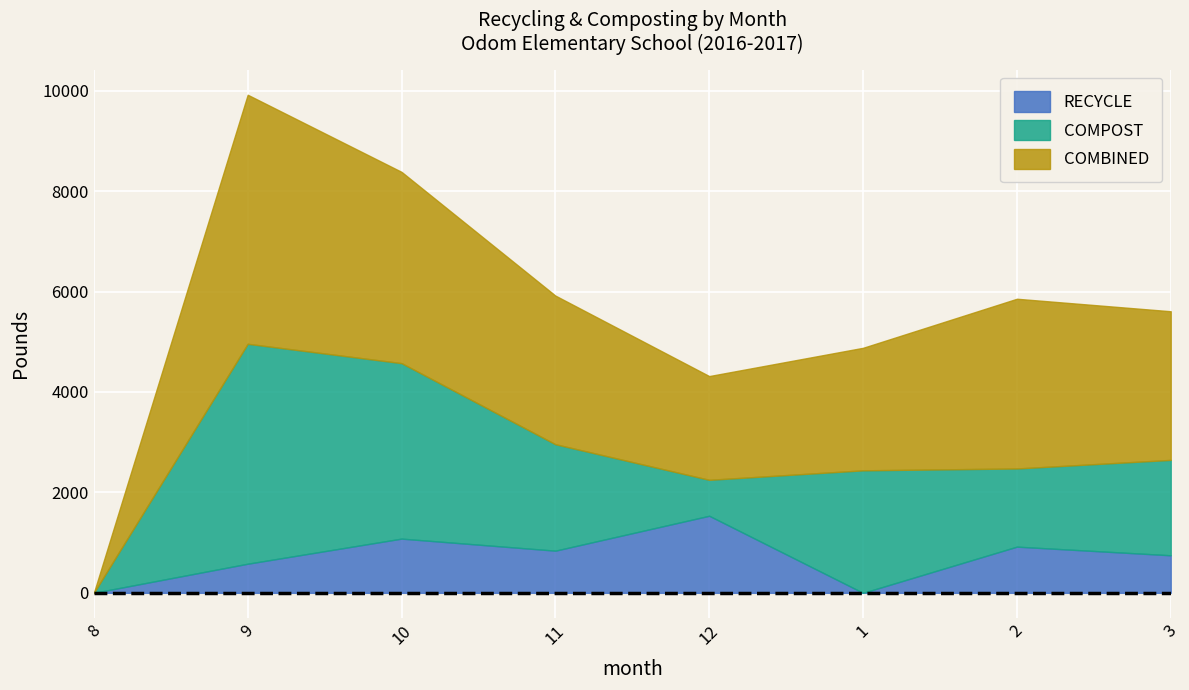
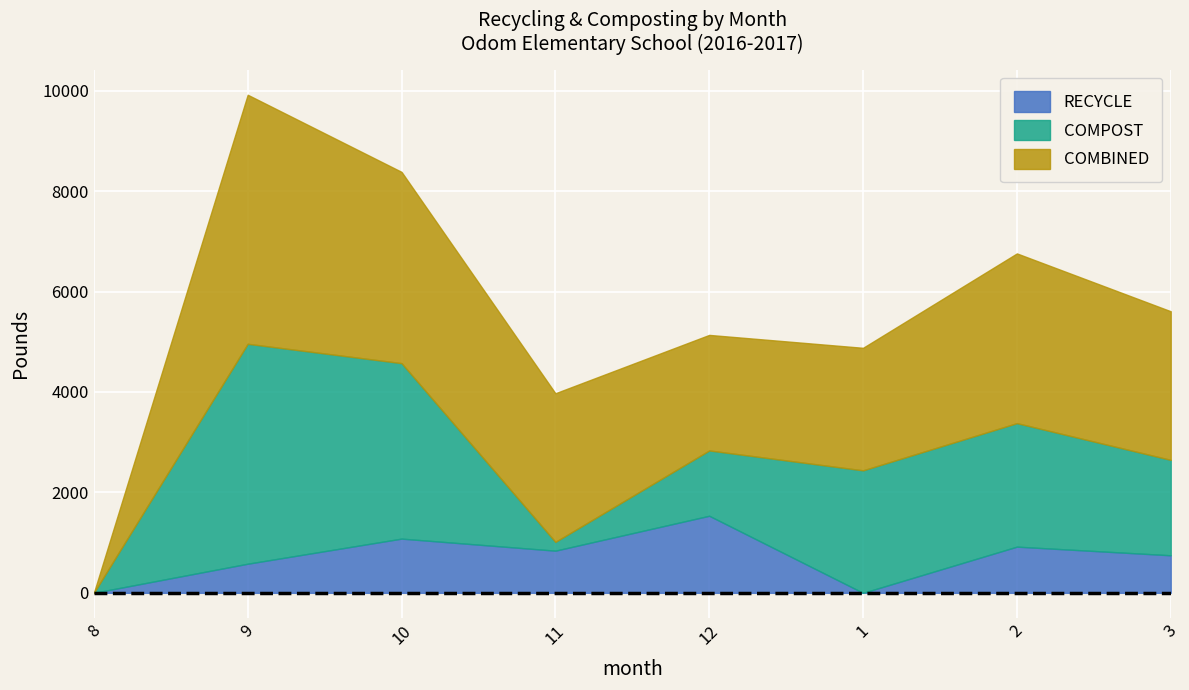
  {
    "RECYCLE": {
      "9": 600,
      "10": 1100,
      "11": 800,
      "12": 1500,
      "1": 0,
      "2": 900,
      "3": 700
    },
    "COMPOST": {
      "9": 4400,
      "10": 3500,
-     "11": 2100,
-     "12": 700,
+     "11": 200,
+     "12": 1300,
      "1": 2400,
-     "2": 1600,
+     "2": 2500,
      "3": 1900
    },
    "COMBINED": {
      "9": 5000,
      "10": 3800,
      "11": 3000,
-     "12": 2100,
+     "12": 2300,
      "1": 2400,
      "2": 3400,
      "3": 3000
    }
  }
